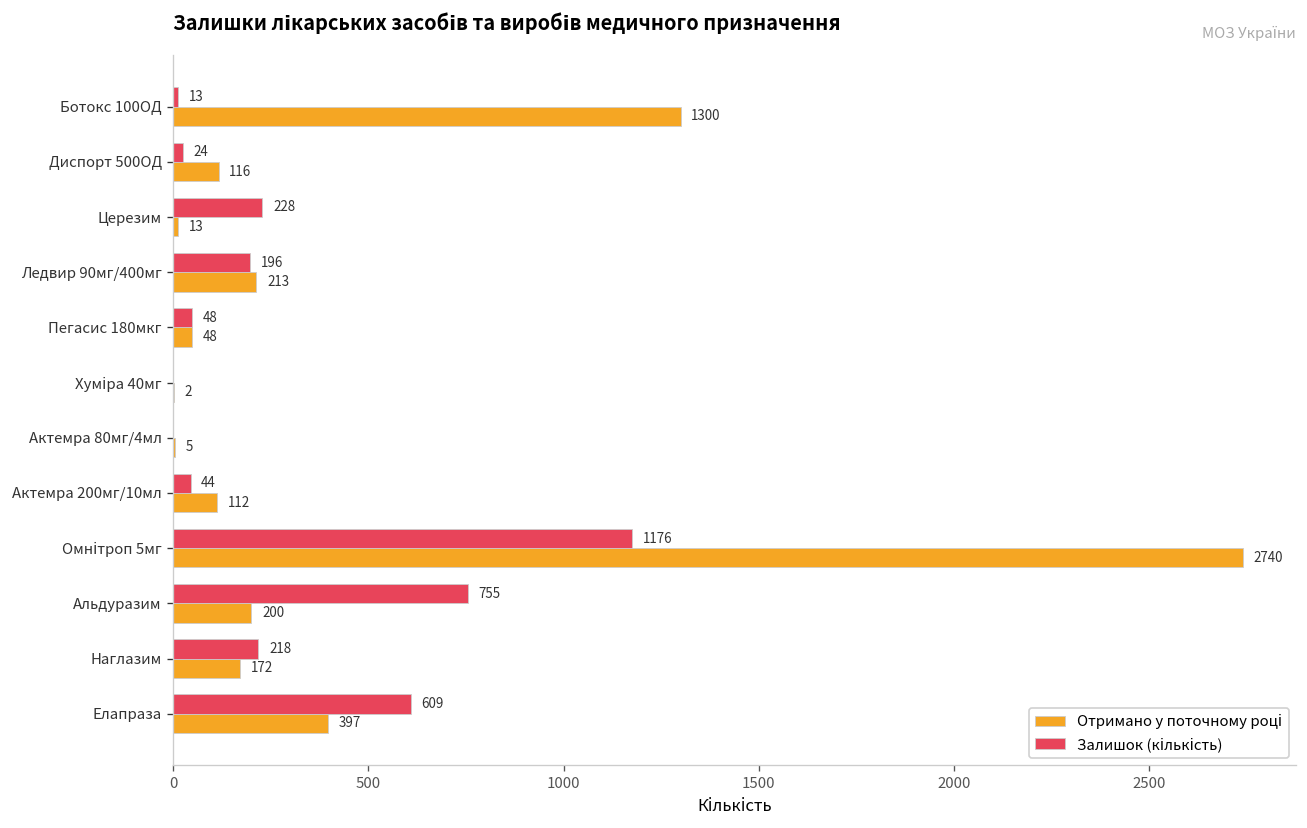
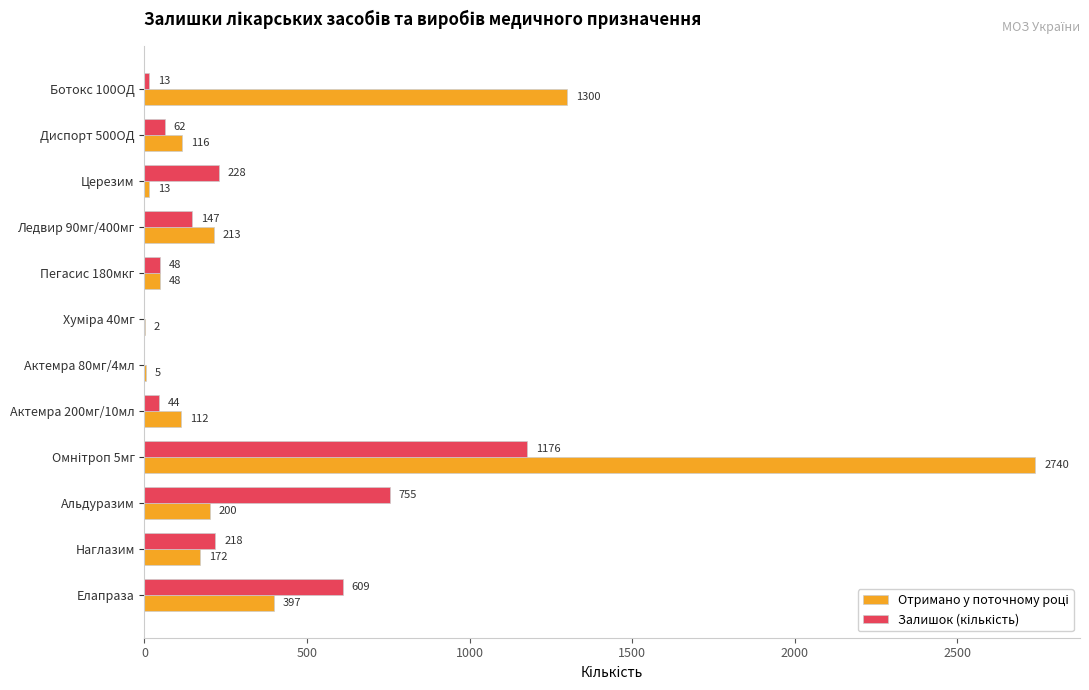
  {
    "Отримано у поточному році": {
      "Ботокс 100ОД": 1300,
      "Диспорт 500ОД": 116,
      "Церезим": 13,
      "Ледвир 90мг/400мг": 213,
      "Пегасис 180мкг": 48,
      "Хуміра 40мг": 2,
      "Актемра 80мг/4мл": 5,
      "Актемра 200мг/10мл": 112,
      "Омнітроп 5мг": 2740,
      "Альдуразим": 200,
      "Наглазим": 172,
      "Елапраза": 397
    },
    "Залишок (кількість)": {
      "Ботокс 100ОД": 13,
-     "Диспорт 500ОД": 24,
+     "Диспорт 500ОД": 62,
      "Церезим": 228,
-     "Ледвир 90мг/400мг": 196,
+     "Ледвир 90мг/400мг": 147,
      "Пегасис 180мкг": 48,
      "Актемра 200мг/10мл": 44,
      "Омнітроп 5мг": 1176,
      "Альдуразим": 755,
      "Наглазим": 218,
      "Елапраза": 609
    }
  }
